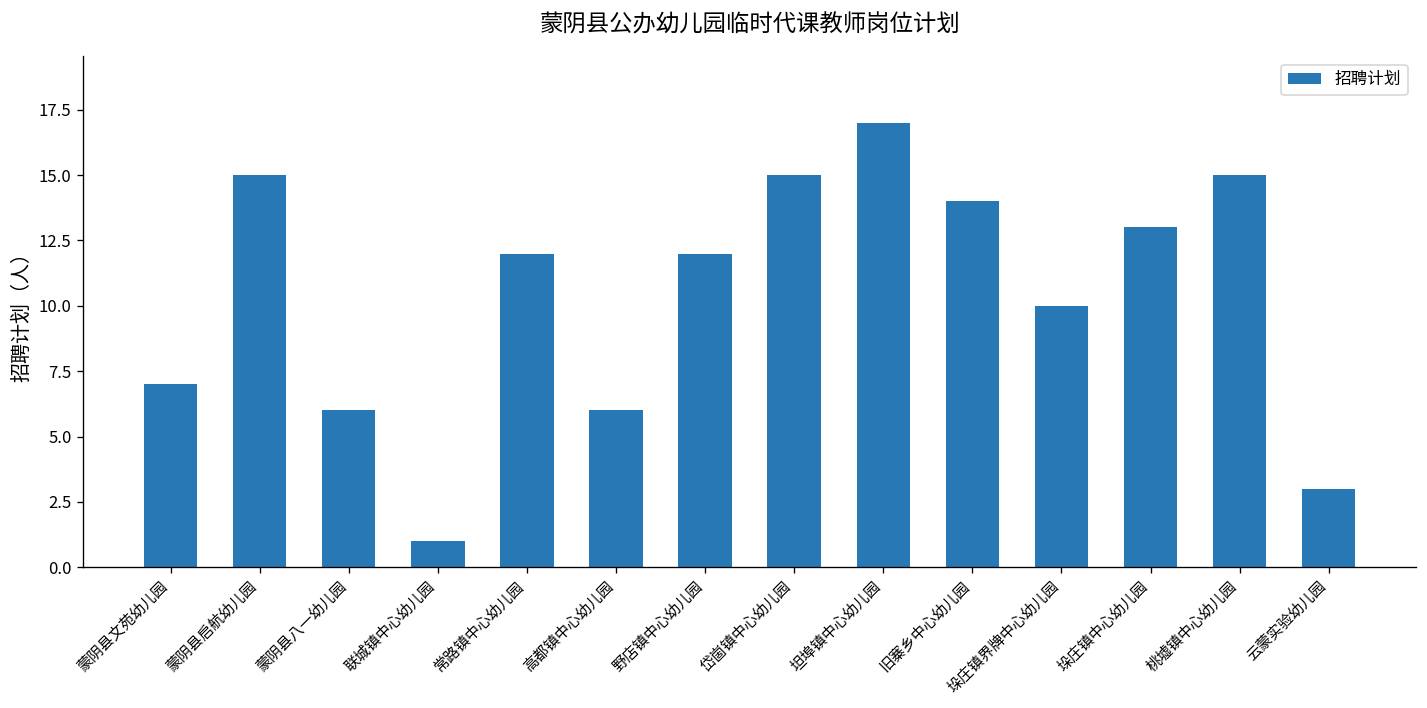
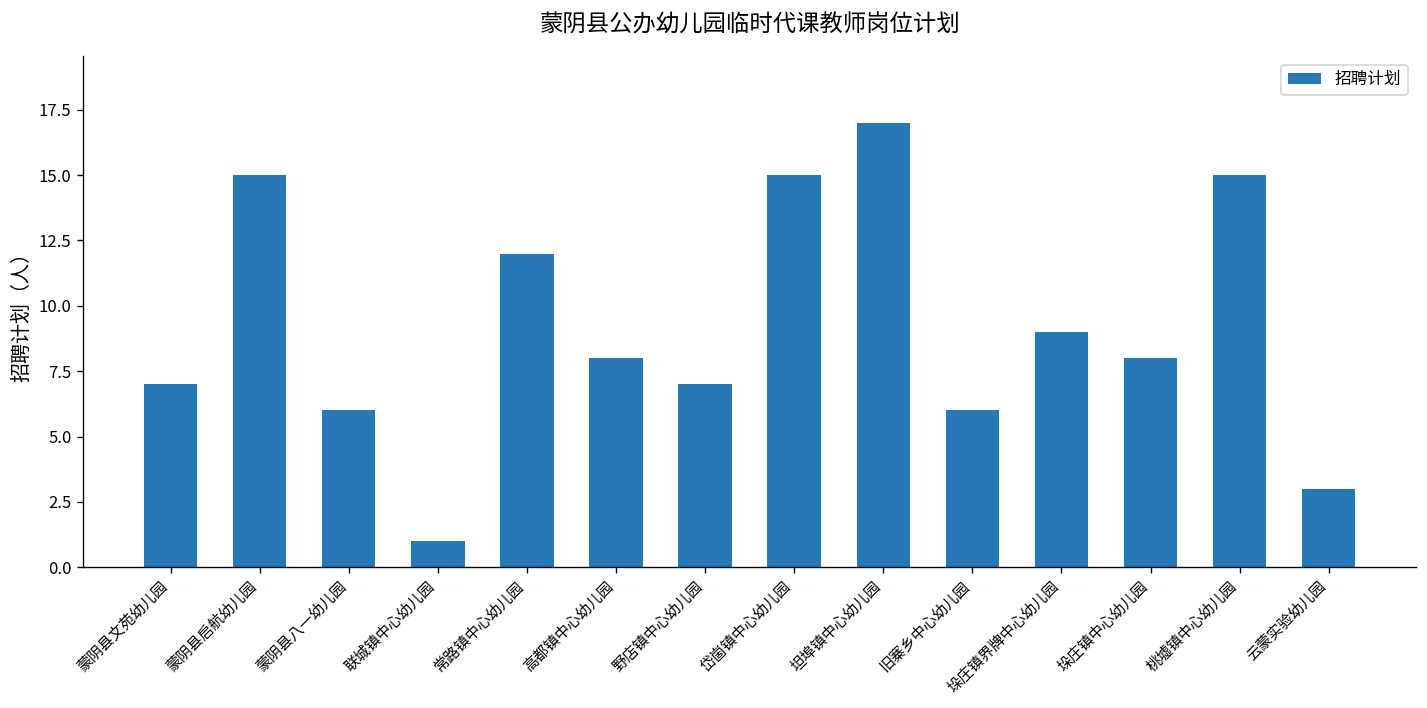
  {
    "蒙阴县文苑幼儿园": 7,
    "蒙阴县启航幼儿园": 15,
    "蒙阴县八一幼儿园": 6,
    "联城镇中心幼儿园": 1,
    "常路镇中心幼儿园": 12,
-   "高都镇中心幼儿园": 6,
-   "野店镇中心幼儿园": 12,
+   "高都镇中心幼儿园": 8,
+   "野店镇中心幼儿园": 7,
    "岱崮镇中心幼儿园": 15,
    "坦埠镇中心幼儿园": 17,
-   "旧寨乡中心幼儿园": 14,
-   "垛庄镇界牌中心幼儿园": 10,
-   "垛庄镇中心幼儿园": 13,
+   "旧寨乡中心幼儿园": 6,
+   "垛庄镇界牌中心幼儿园": 9,
+   "垛庄镇中心幼儿园": 8,
    "桃墟镇中心幼儿园": 15,
    "云蒙实验幼儿园": 3
  }
